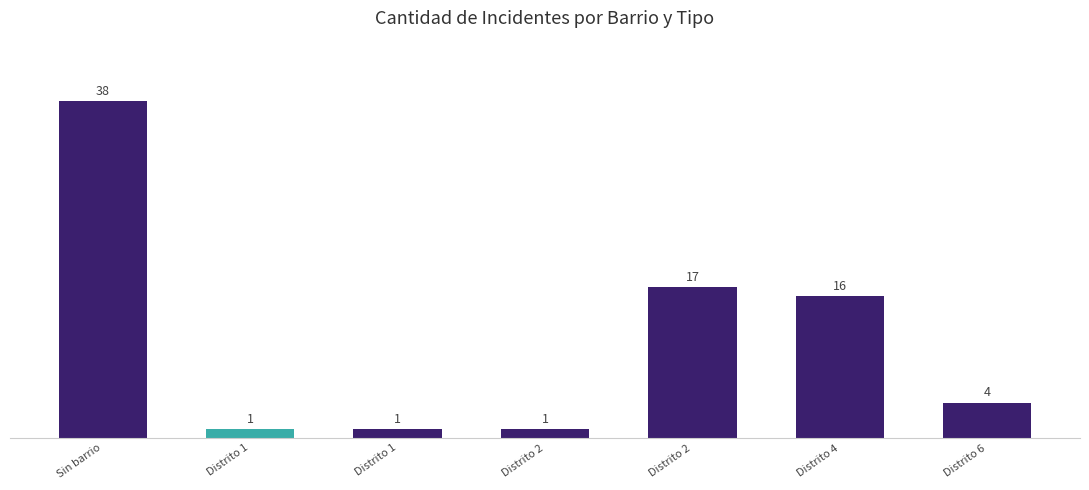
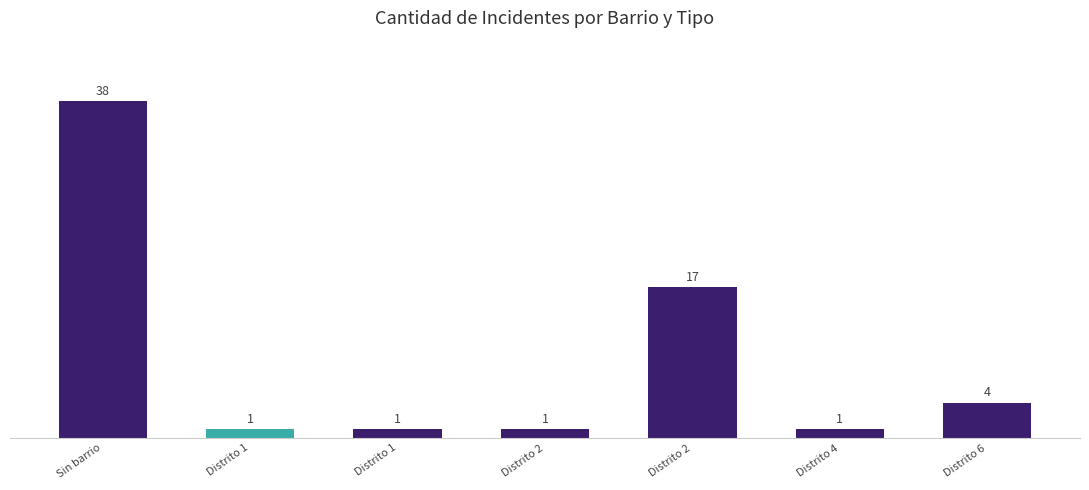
  {
    "Sin barrio": 38,
-   "Distrito 4": 16,
+   "Distrito 4": 1,
    "Distrito 6": 4
  }
